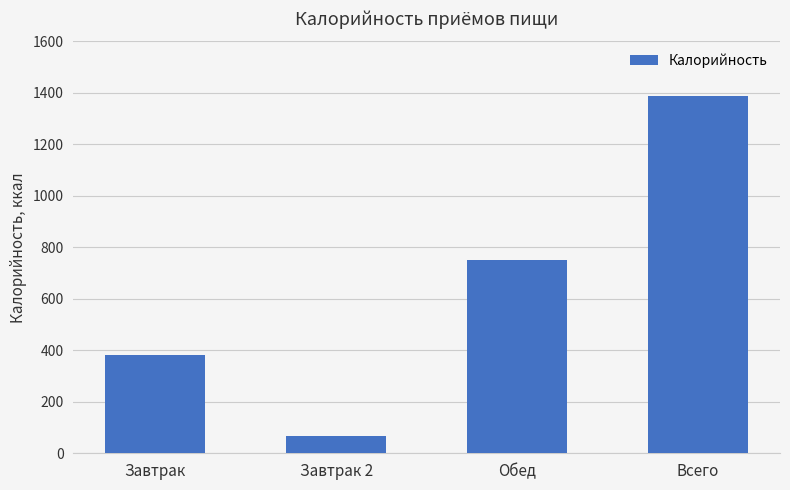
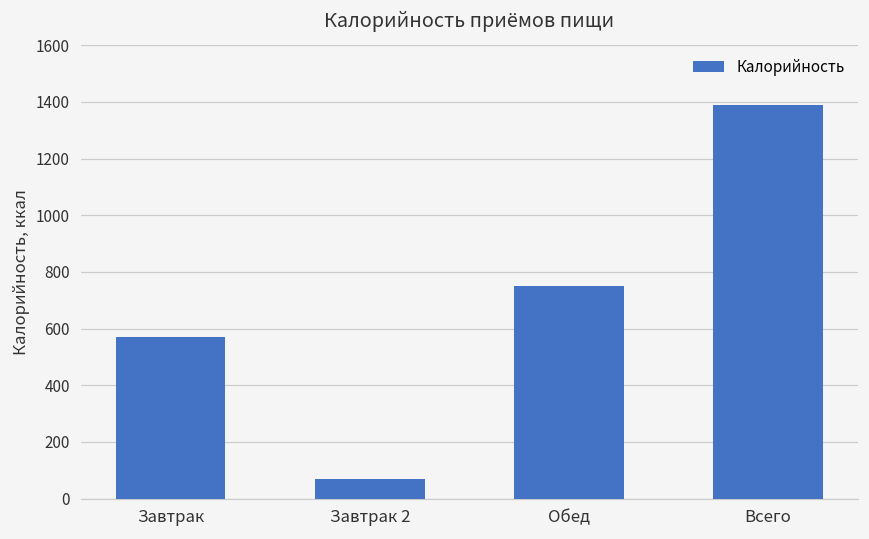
  {
-   "Завтрак": 380,
+   "Завтрак": 570,
    "Завтрак 2": 70,
    "Обед": 750,
    "Всего": 1390
  }
